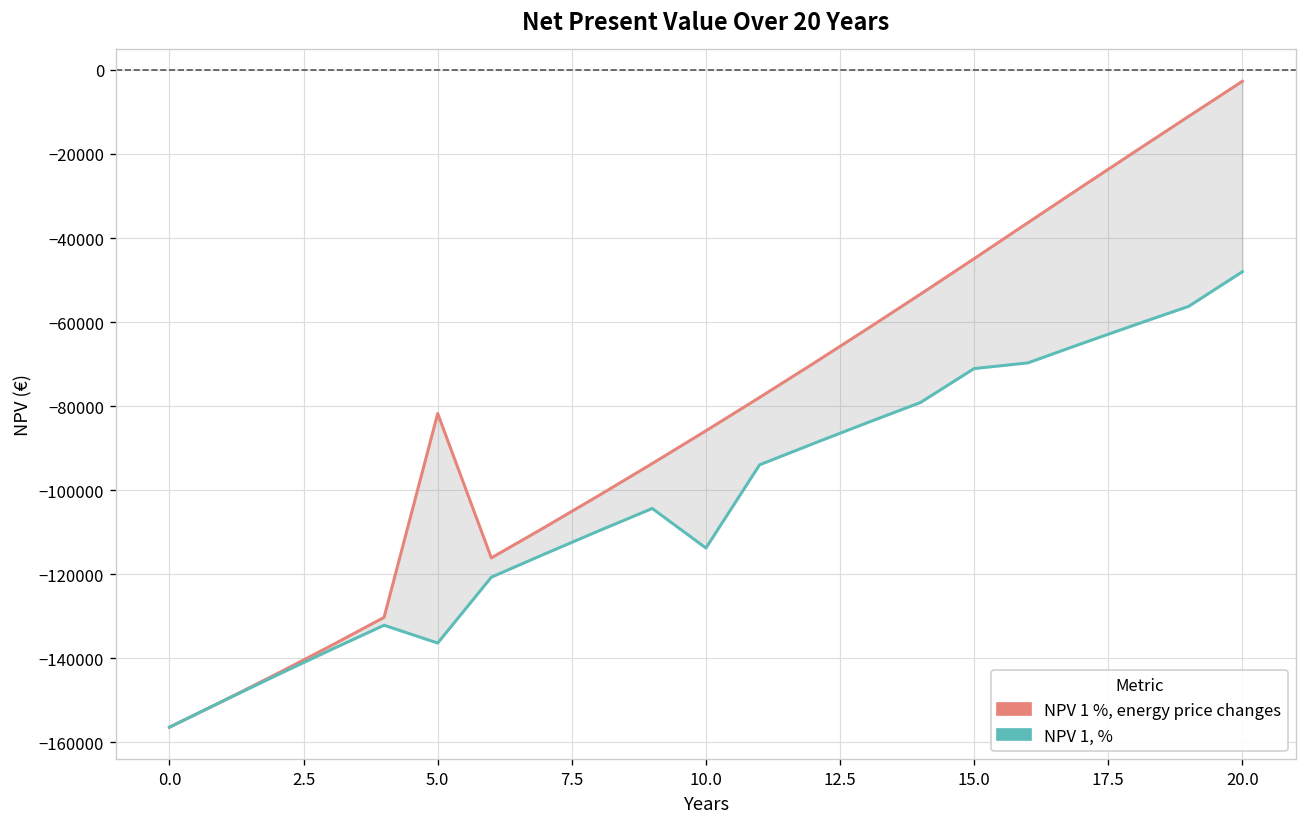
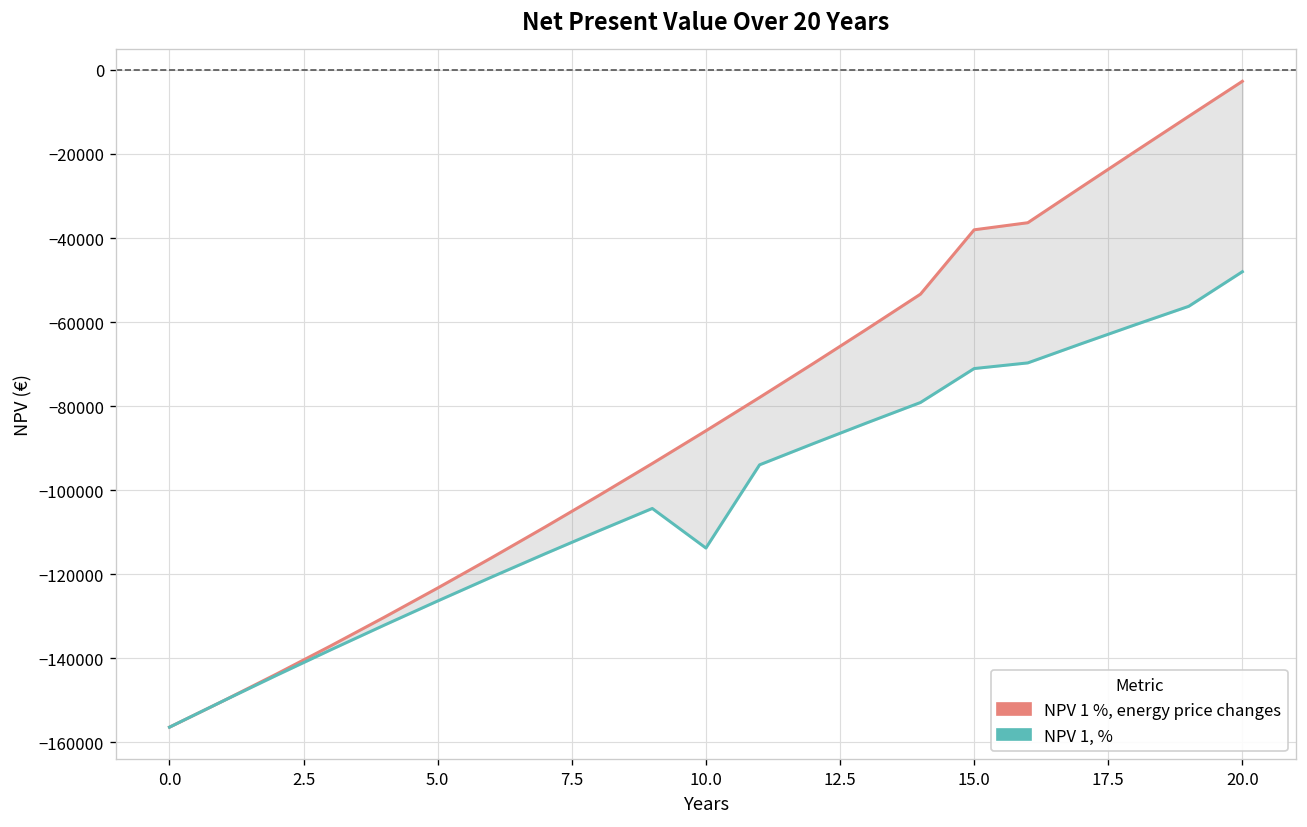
  {
    "NPV 1 %, energy price changes": {
-     "5.0": -82000,
+     "5.0": -123000,
      "10.0": -86000,
-     "15.0": -45000,
+     "15.0": -38000,
      "20.0": -3000
    },
    "NPV 1, %": {
-     "5.0": -136000,
+     "5.0": -126000,
      "10.0": -114000,
      "15.0": -71000,
      "20.0": -48000
    }
  }
